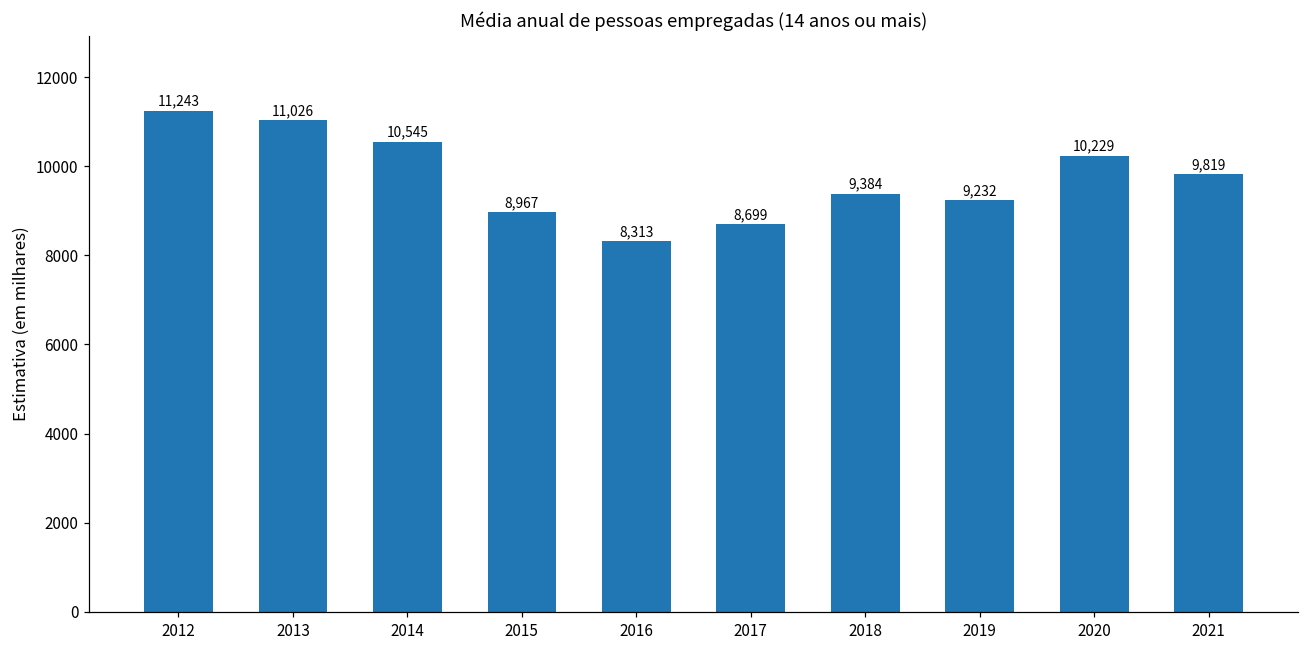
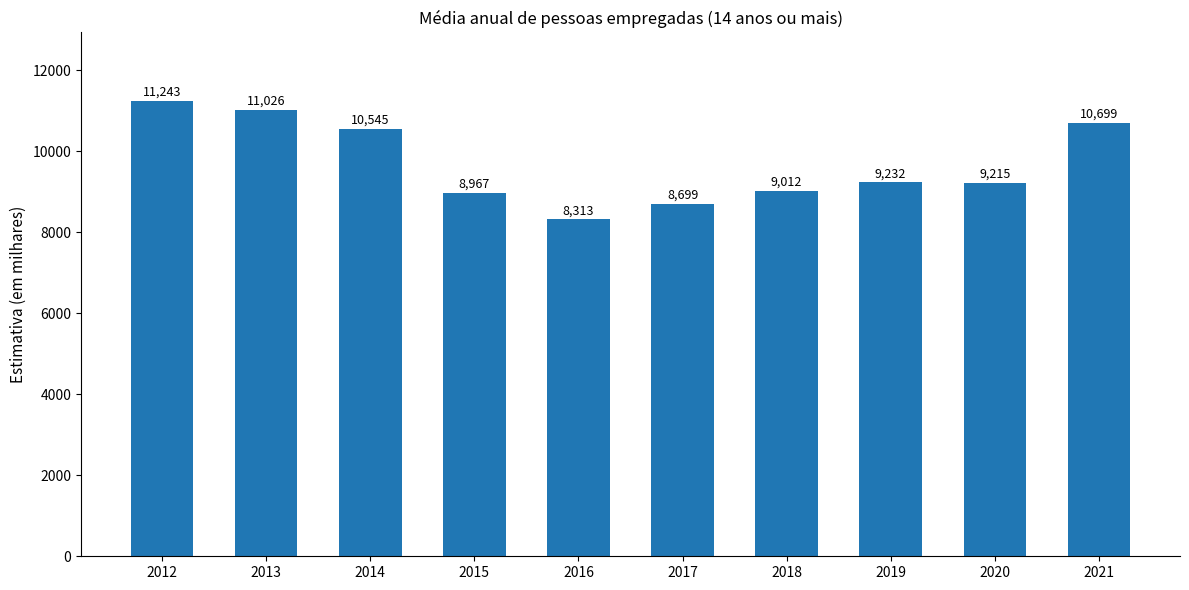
  {
    "2012": "11,243",
    "2013": "11,026",
    "2014": "10,545",
    "2015": "8,967",
    "2016": "8,313",
    "2017": "8,699",
-   "2018": "9,384",
+   "2018": "9,012",
    "2019": "9,232",
-   "2020": "10,229",
-   "2021": "9,819"
+   "2020": "9,215",
+   "2021": "10,699"
  }
